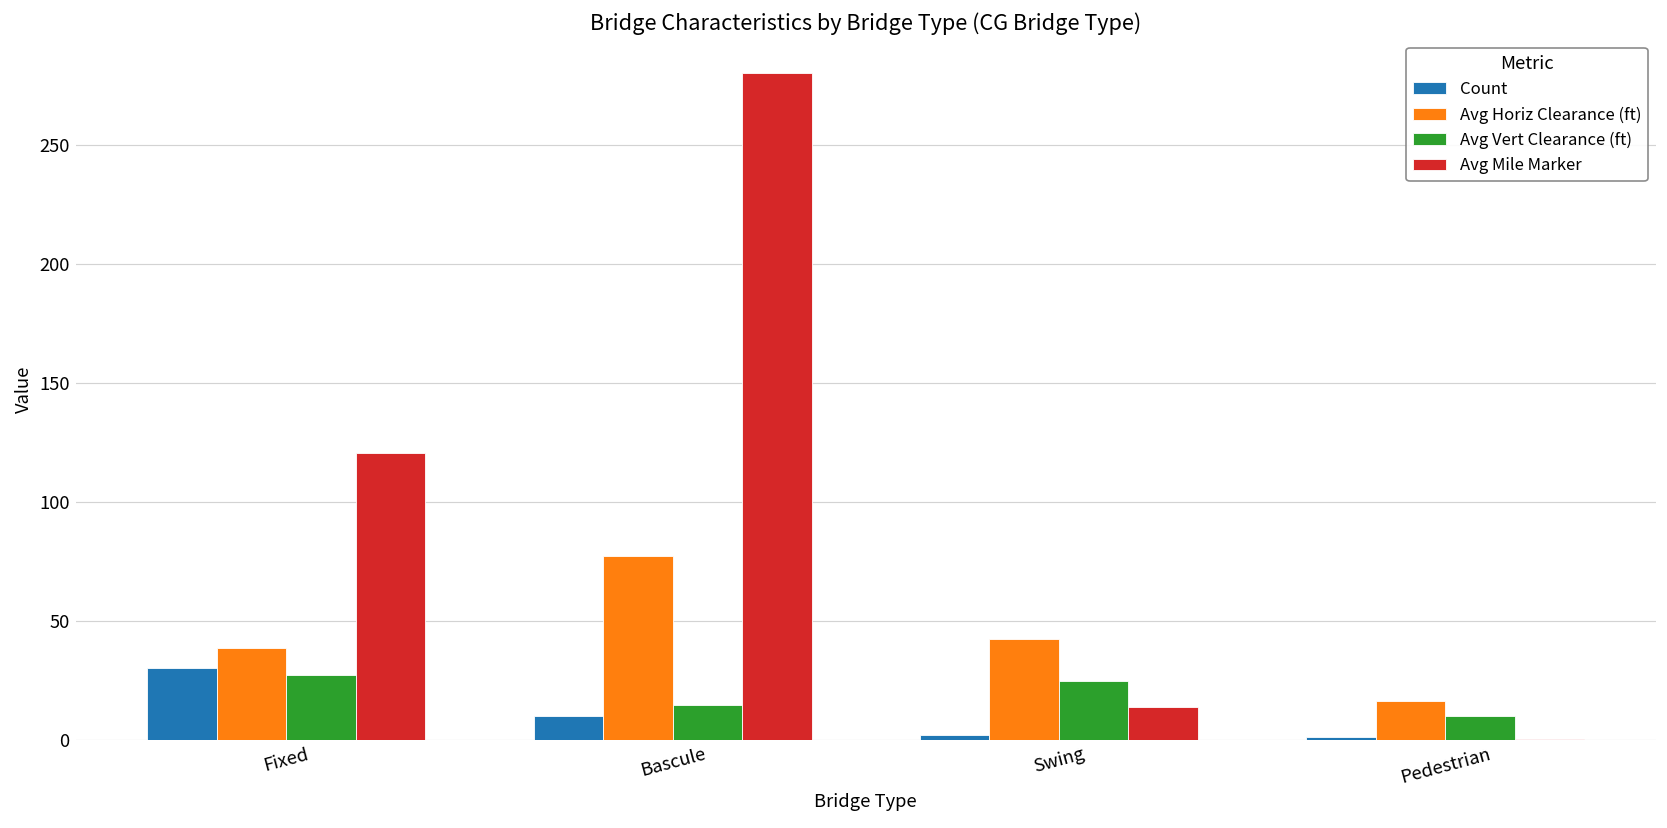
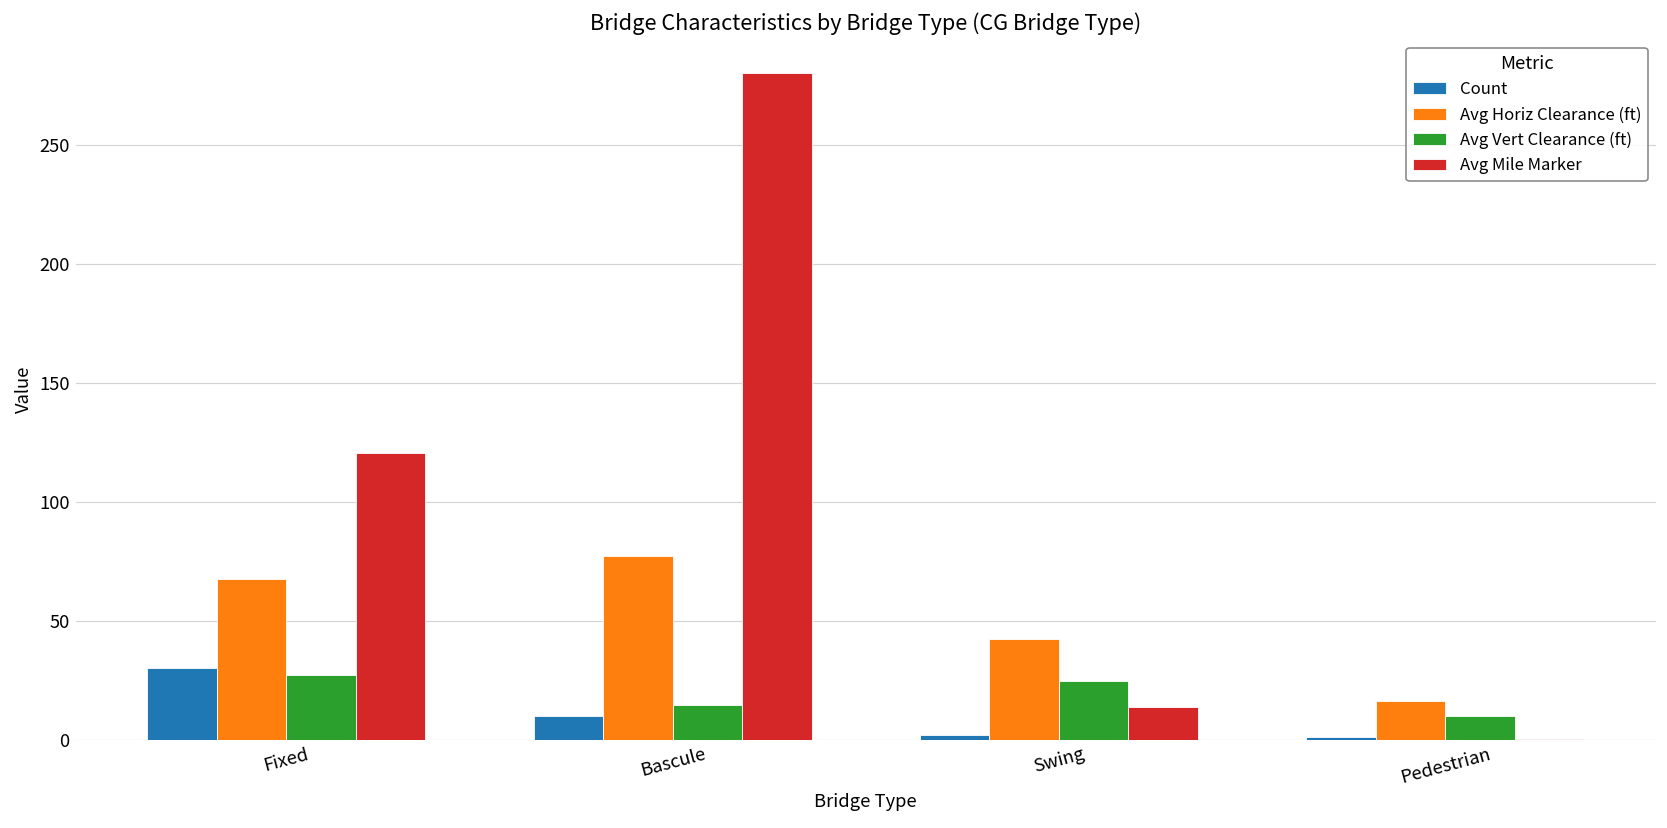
  {
    "Count": {
      "Fixed": 30,
      "Bascule": 10,
      "Swing": 2
    },
    "Avg Horiz Clearance (ft)": {
-     "Fixed": 39,
+     "Fixed": 67,
      "Bascule": 77,
      "Swing": 42,
      "Pedestrian": 16
    },
    "Avg Vert Clearance (ft)": {
      "Fixed": 27,
      "Bascule": 15,
      "Swing": 25,
      "Pedestrian": 10
    },
    "Avg Mile Marker": {
      "Fixed": 121,
      "Bascule": 280,
      "Swing": 14
    }
  }
